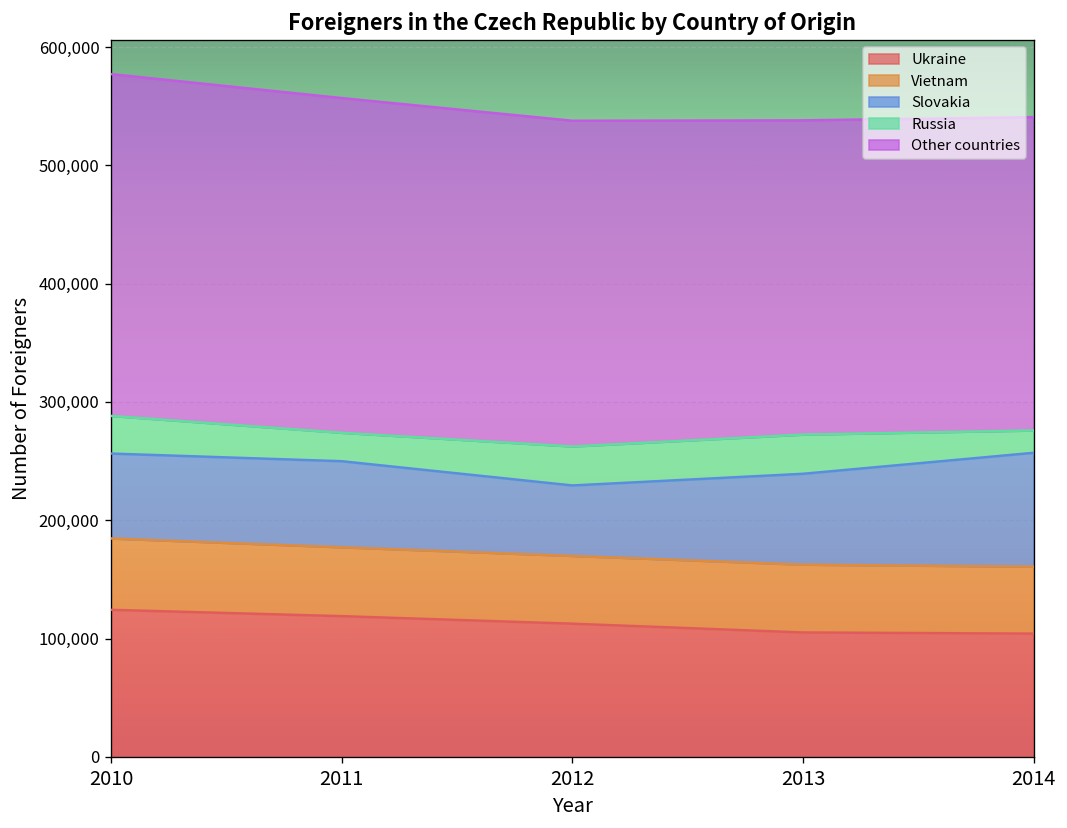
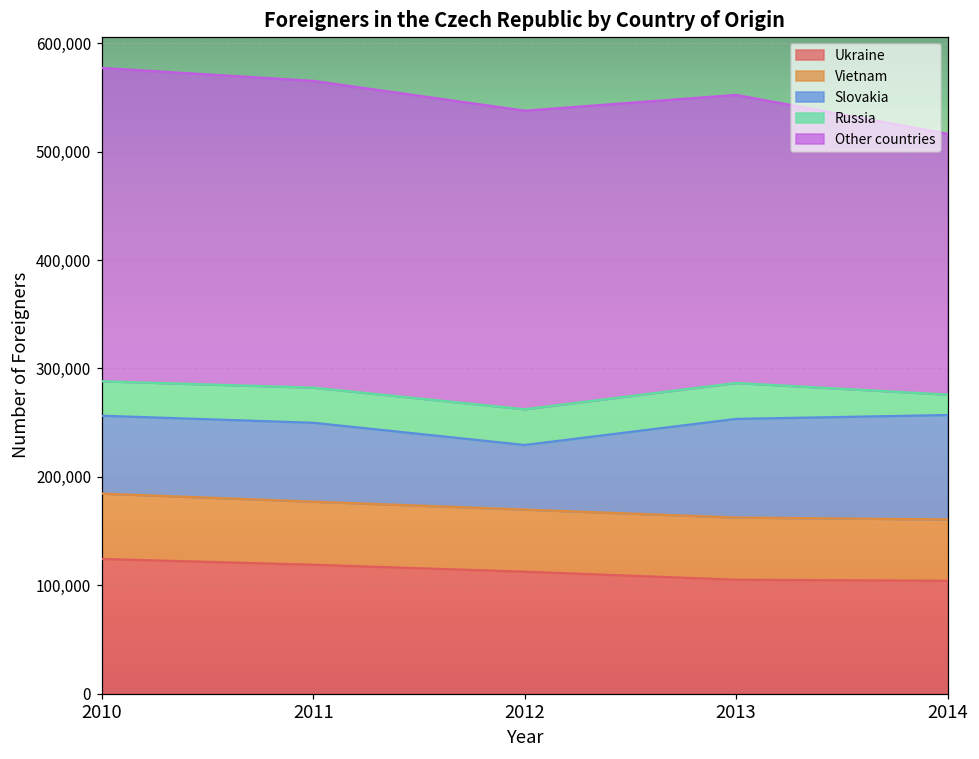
  {
    "Slovakia": {
      "2010": "70,000",
      "2011": "70,000",
      "2012": "60,000",
-     "2013": "80,000",
+     "2013": "90,000",
      "2014": "100,000"
    },
    "Russia": {
      "2010": "30,000",
-     "2011": "20,000",
+     "2011": "30,000",
      "2012": "30,000",
      "2013": "30,000",
      "2014": "20,000"
    },
    "Other countries": {
      "2010": "290,000",
      "2011": "280,000",
      "2012": "280,000",
      "2013": "270,000",
-     "2014": "260,000"
+     "2014": "240,000"
    }
  }
